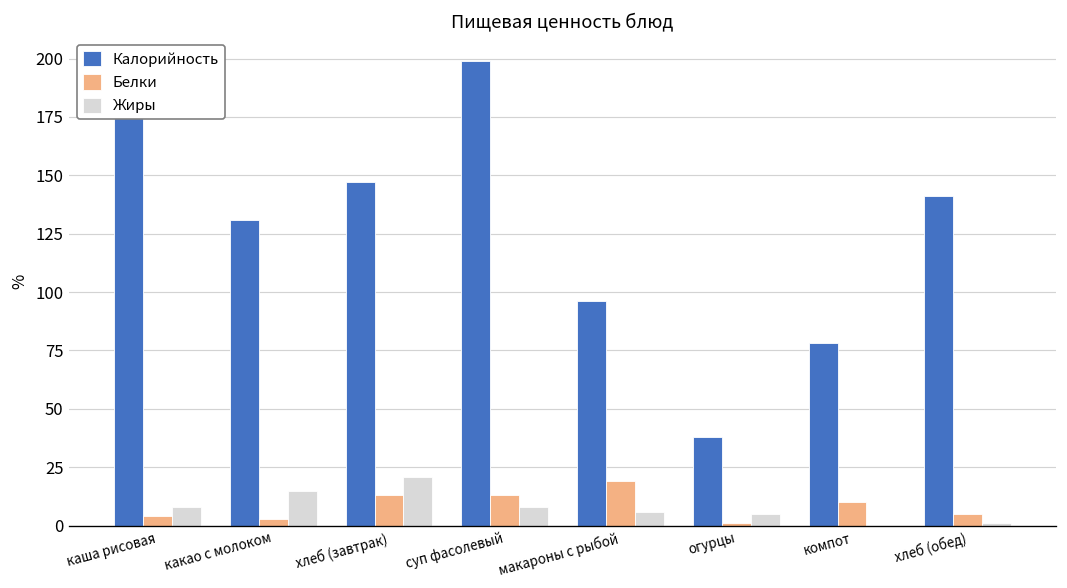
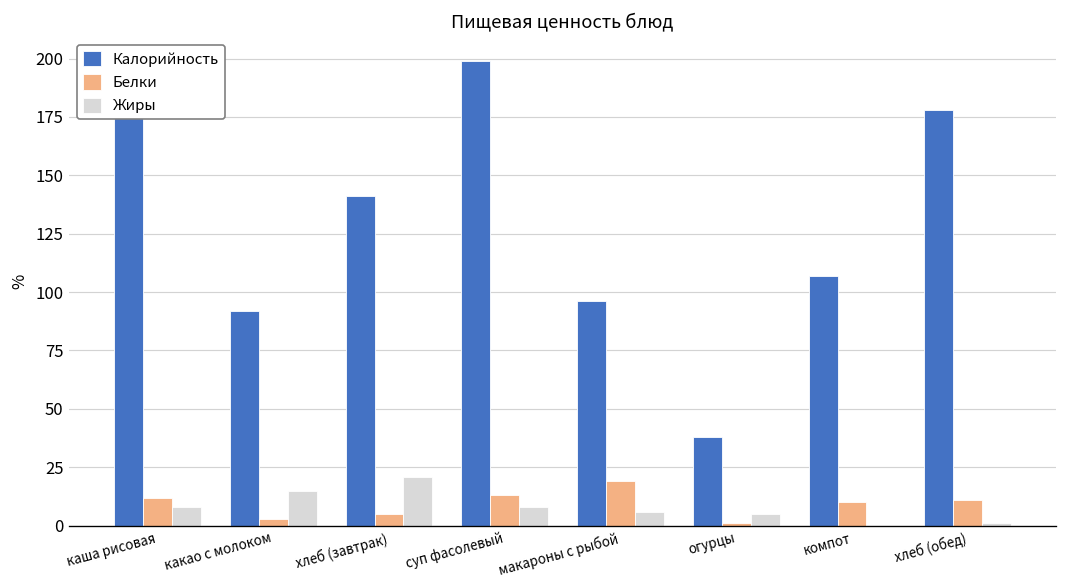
  {
    "Калорийность": {
-     "какао с молоком": 131,
-     "хлеб (завтрак)": 147,
+     "какао с молоком": 92,
+     "хлеб (завтрак)": 141,
      "суп фасолевый": 199,
      "макароны с рыбой": 96,
      "огурцы": 38,
-     "компот": 78,
-     "хлеб (обед)": 141
+     "компот": 107,
+     "хлеб (обед)": 178
    },
    "Белки": {
-     "каша рисовая": 4,
+     "каша рисовая": 12,
      "какао с молоком": 3,
-     "хлеб (завтрак)": 13,
+     "хлеб (завтрак)": 5,
      "суп фасолевый": 13,
      "макароны с рыбой": 19,
      "компот": 10,
-     "хлеб (обед)": 5
+     "хлеб (обед)": 11
    },
    "Жиры": {
      "каша рисовая": 8,
      "какао с молоком": 15,
      "хлеб (завтрак)": 21,
      "суп фасолевый": 8,
      "макароны с рыбой": 6,
      "огурцы": 5,
      "компот": 0
    }
  }
